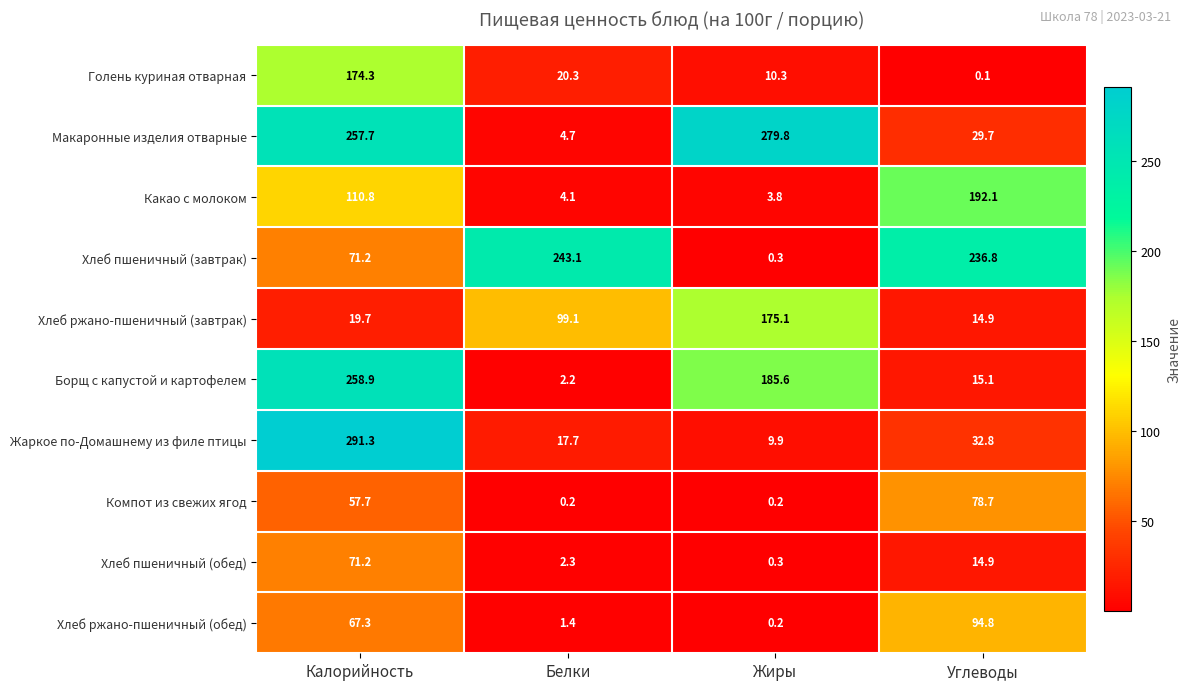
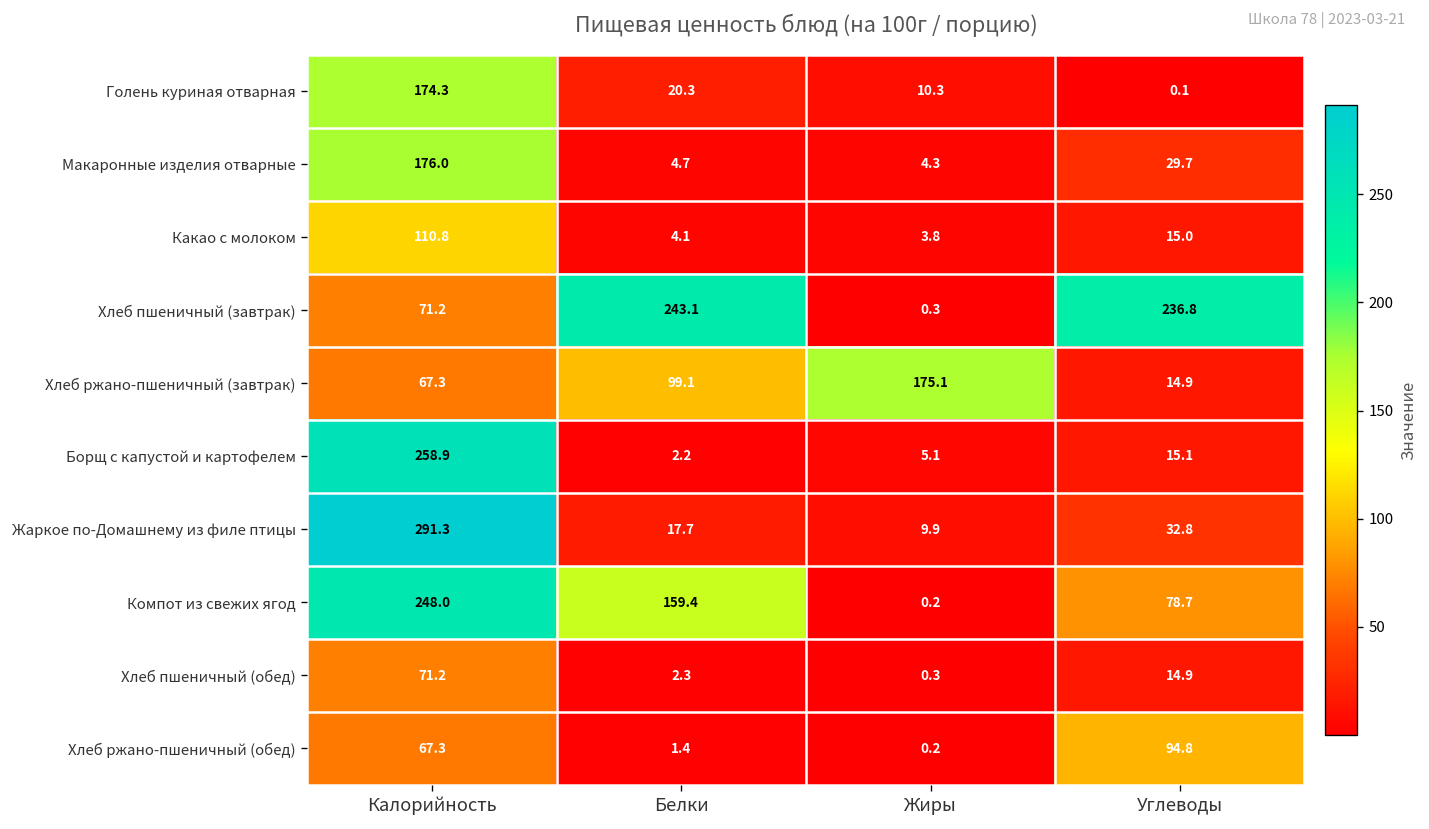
  {
    "Голень куриная отварная": {
      "Калорийность": 174.3,
      "Белки": 20.3,
      "Жиры": 10.3,
      "Углеводы": 0.1
    },
    "Макаронные изделия отварные": {
-     "Калорийность": 257.7,
+     "Калорийность": 176.0,
      "Белки": 4.7,
-     "Жиры": 279.8,
+     "Жиры": 4.3,
      "Углеводы": 29.7
    },
    "Какао с молоком": {
      "Калорийность": 110.8,
      "Белки": 4.1,
      "Жиры": 3.8,
-     "Углеводы": 192.1
+     "Углеводы": 15.0
    },
    "Хлеб пшеничный (завтрак)": {
      "Калорийность": 71.2,
      "Белки": 243.1,
      "Жиры": 0.3,
      "Углеводы": 236.8
    },
    "Хлеб ржано-пшеничный (завтрак)": {
-     "Калорийность": 19.7,
+     "Калорийность": 67.3,
      "Белки": 99.1,
      "Жиры": 175.1,
      "Углеводы": 14.9
    },
    "Борщ с капустой и картофелем": {
      "Калорийность": 258.9,
      "Белки": 2.2,
-     "Жиры": 185.6,
+     "Жиры": 5.1,
      "Углеводы": 15.1
    },
    "Жаркое по-Домашнему из филе птицы": {
      "Калорийность": 291.3,
      "Белки": 17.7,
      "Жиры": 9.9,
      "Углеводы": 32.8
    },
    "Компот из свежих ягод": {
-     "Калорийность": 57.7,
-     "Белки": 0.2,
+     "Калорийность": 248.0,
+     "Белки": 159.4,
      "Жиры": 0.2,
      "Углеводы": 78.7
    },
    "Хлеб пшеничный (обед)": {
      "Калорийность": 71.2,
      "Белки": 2.3,
      "Жиры": 0.3,
      "Углеводы": 14.9
    },
    "Хлеб ржано-пшеничный (обед)": {
      "Калорийность": 67.3,
      "Белки": 1.4,
      "Жиры": 0.2,
      "Углеводы": 94.8
    }
  }
